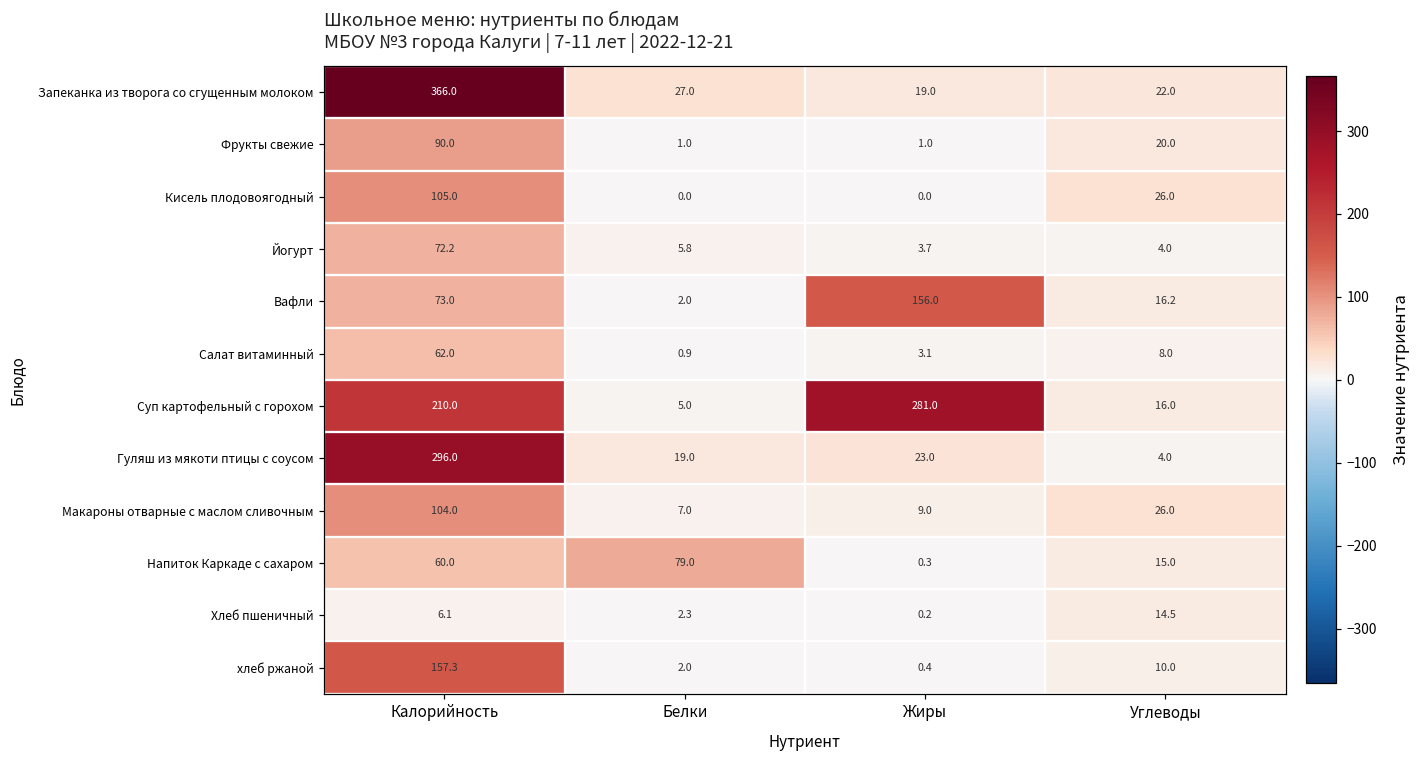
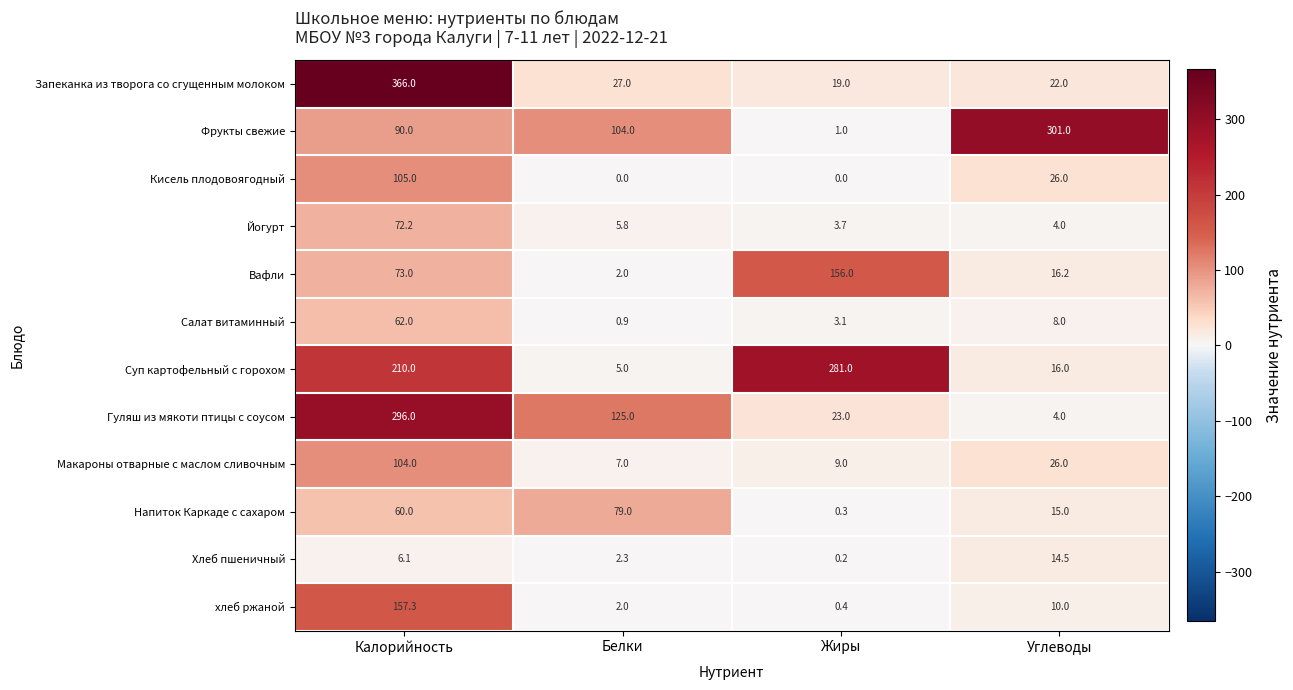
  {
    "Запеканка из творога со сгущенным молоком": {
      "Калорийность": 366.0,
      "Белки": 27.0,
      "Жиры": 19.0,
      "Углеводы": 22.0
    },
    "Фрукты свежие": {
      "Калорийность": 90.0,
-     "Белки": 1.0,
+     "Белки": 104.0,
      "Жиры": 1.0,
-     "Углеводы": 20.0
+     "Углеводы": 301.0
    },
    "Кисель плодовоягодный": {
      "Калорийность": 105.0,
      "Белки": 0.0,
      "Жиры": 0.0,
      "Углеводы": 26.0
    },
    "Йогурт": {
      "Калорийность": 72.2,
      "Белки": 5.8,
      "Жиры": 3.7,
      "Углеводы": 4.0
    },
    "Вафли": {
      "Калорийность": 73.0,
      "Белки": 2.0,
      "Жиры": 156.0,
      "Углеводы": 16.2
    },
    "Салат витаминный": {
      "Калорийность": 62.0,
      "Белки": 0.9,
      "Жиры": 3.1,
      "Углеводы": 8.0
    },
    "Суп картофельный с горохом": {
      "Калорийность": 210.0,
      "Белки": 5.0,
      "Жиры": 281.0,
      "Углеводы": 16.0
    },
    "Гуляш из мякоти птицы с соусом": {
      "Калорийность": 296.0,
-     "Белки": 19.0,
+     "Белки": 125.0,
      "Жиры": 23.0,
      "Углеводы": 4.0
    },
    "Макароны отварные с маслом сливочным": {
      "Калорийность": 104.0,
      "Белки": 7.0,
      "Жиры": 9.0,
      "Углеводы": 26.0
    },
    "Напиток Каркаде с сахаром": {
      "Калорийность": 60.0,
      "Белки": 79.0,
      "Жиры": 0.3,
      "Углеводы": 15.0
    },
    "Хлеб пшеничный": {
      "Калорийность": 6.1,
      "Белки": 2.3,
      "Жиры": 0.2,
      "Углеводы": 14.5
    },
    "хлеб ржаной": {
      "Калорийность": 157.3,
      "Белки": 2.0,
      "Жиры": 0.4,
      "Углеводы": 10.0
    }
  }
